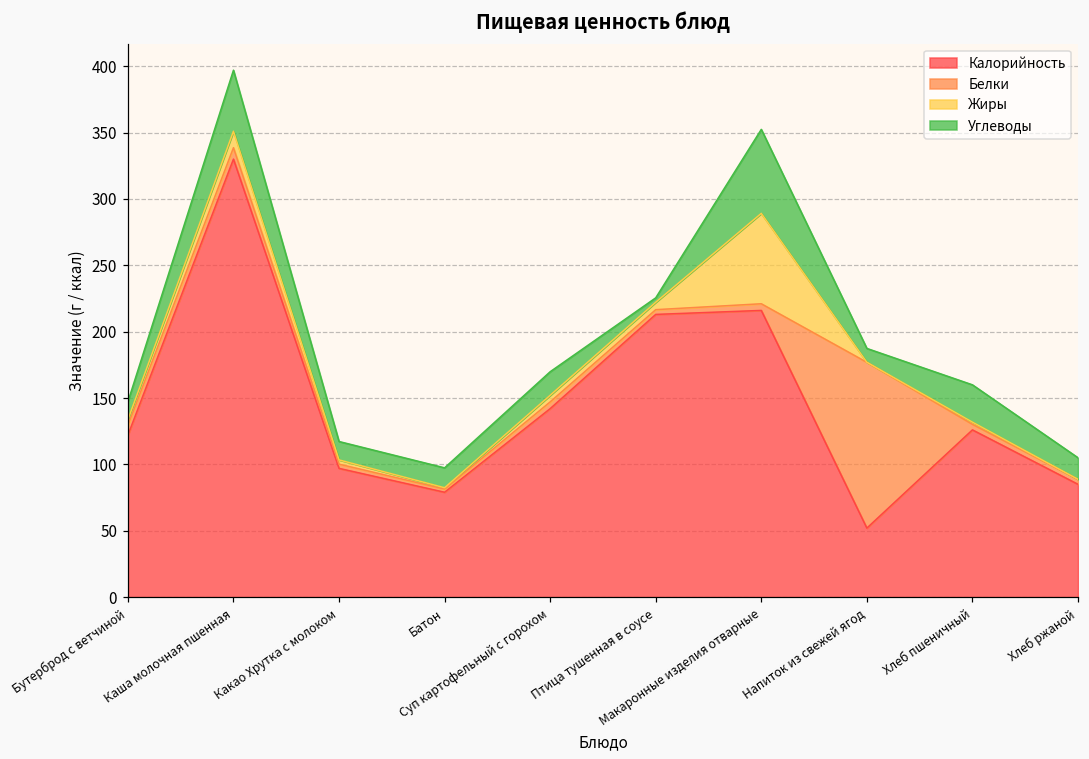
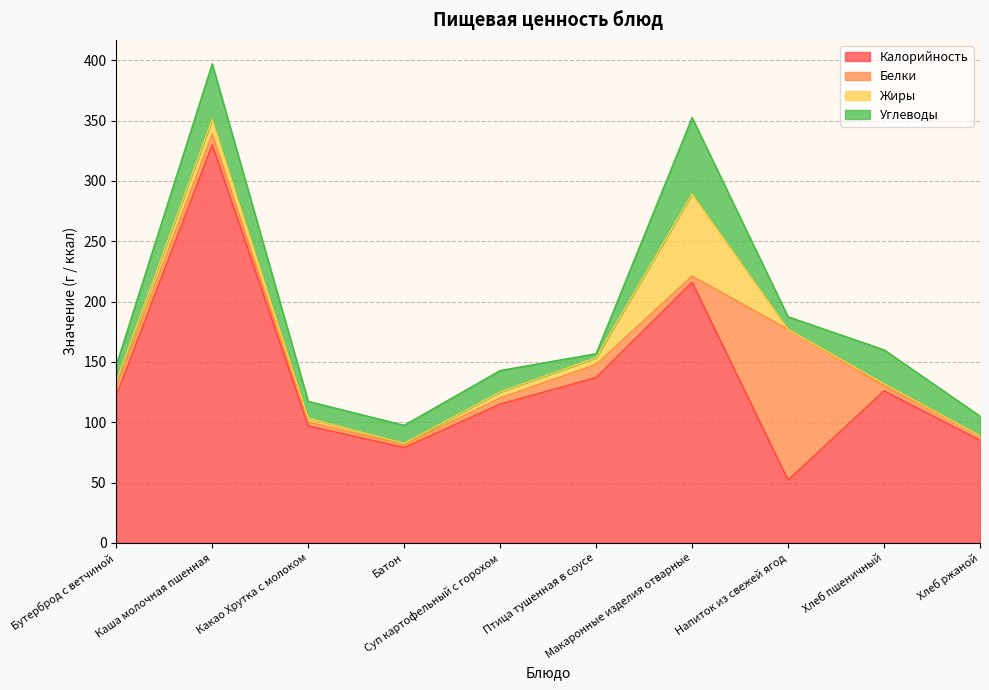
  {
    "Калорийность": {
      "Бутерброд с ветчиной": 122,
      "Каша молочная пшенная": 330,
      "Какао Хрутка с молоком": 97,
      "Батон": 79,
-     "Суп картофельный с горохом": 142,
-     "Птица тушенная в соусе": 213,
+     "Суп картофельный с горохом": 115,
+     "Птица тушенная в соусе": 137,
      "Макаронные изделия отварные": 216,
      "Напиток из свежей ягод": 52,
      "Хлеб пшеничный": 126,
      "Хлеб ржаной": 85
    },
    "Белки": {
      "Бутерброд с ветчиной": 7,
      "Каша молочная пшенная": 9,
      "Какао Хрутка с молоком": 3,
      "Суп картофельный с горохом": 5,
-     "Птица тушенная в соусе": 4,
+     "Птица тушенная в соусе": 11,
      "Макаронные изделия отварные": 5
    },
    "Жиры": {
      "Бутерброд с ветчиной": 4,
      "Каша молочная пшенная": 12,
      "Какао Хрутка с молоком": 3,
      "Суп картофельный с горохом": 5,
      "Птица тушенная в соусе": 6,
      "Макаронные изделия отварные": 68
    },
    "Углеводы": {
      "Бутерброд с ветчиной": 13,
      "Каша молочная пшенная": 46,
      "Какао Хрутка с молоком": 14,
      "Батон": 15,
      "Суп картофельный с горохом": 18,
      "Птица тушенная в соусе": 3,
      "Макаронные изделия отварные": 63,
      "Напиток из свежей ягод": 10,
      "Хлеб пшеничный": 28,
      "Хлеб ржаной": 16
    }
  }
